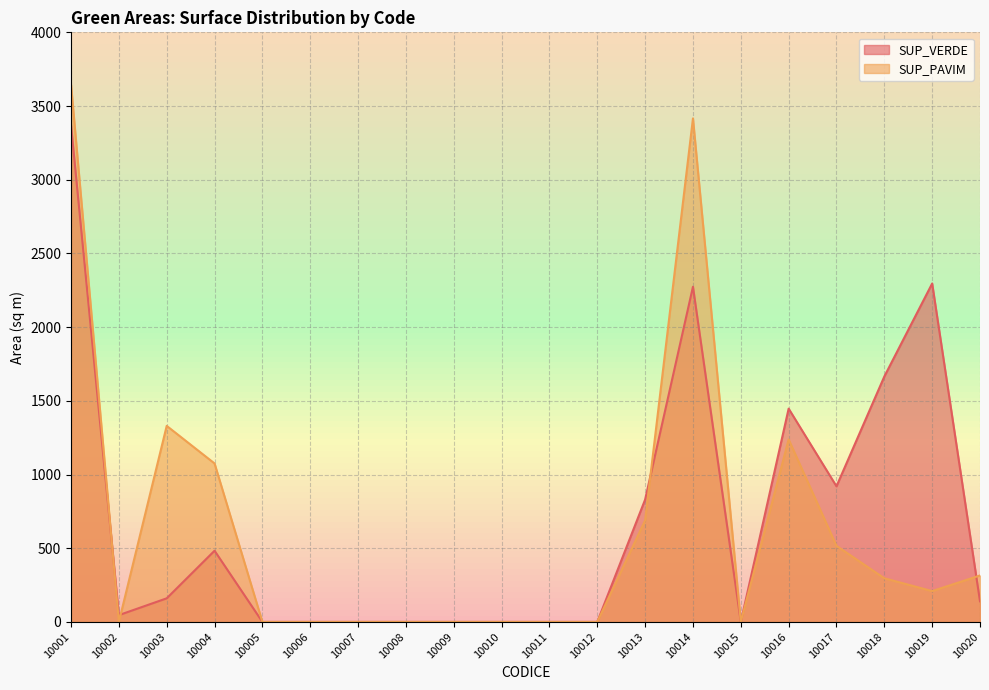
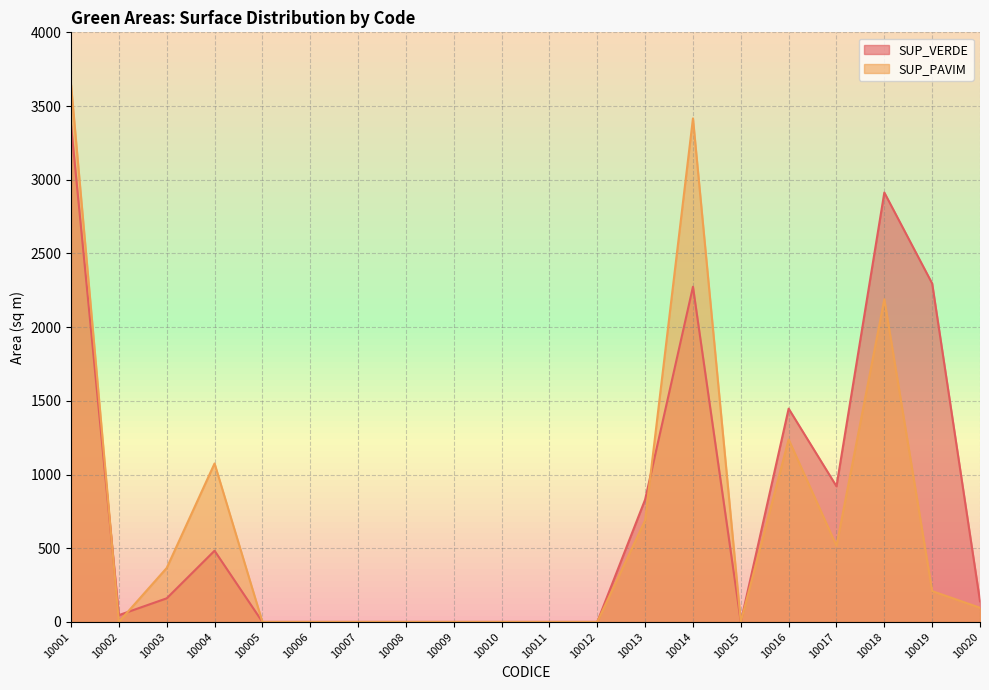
  {
    "SUP_VERDE": {
      "10001": 3370,
      "10002": 50,
      "10003": 160,
      "10004": 480,
      "10013": 830,
      "10014": 2270,
      "10016": 1450,
      "10017": 920,
-     "10018": 1670,
+     "10018": 2910,
      "10019": 2300,
      "10020": 140
    },
    "SUP_PAVIM": {
      "10001": 3650,
      "10002": 0,
-     "10003": 1330,
+     "10003": 370,
      "10004": 1080,
      "10013": 690,
      "10014": 3420,
      "10016": 1240,
      "10017": 520,
-     "10018": 300,
+     "10018": 2190,
      "10019": 210,
-     "10020": 320
+     "10020": 100
    }
  }
